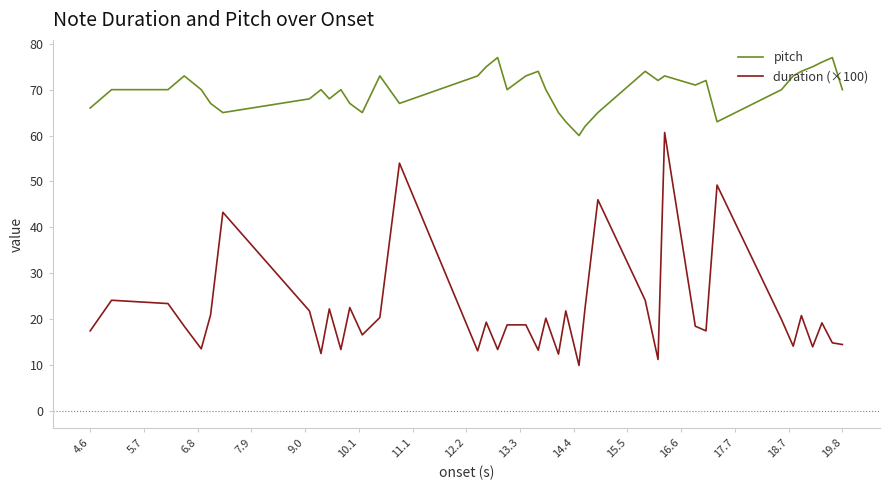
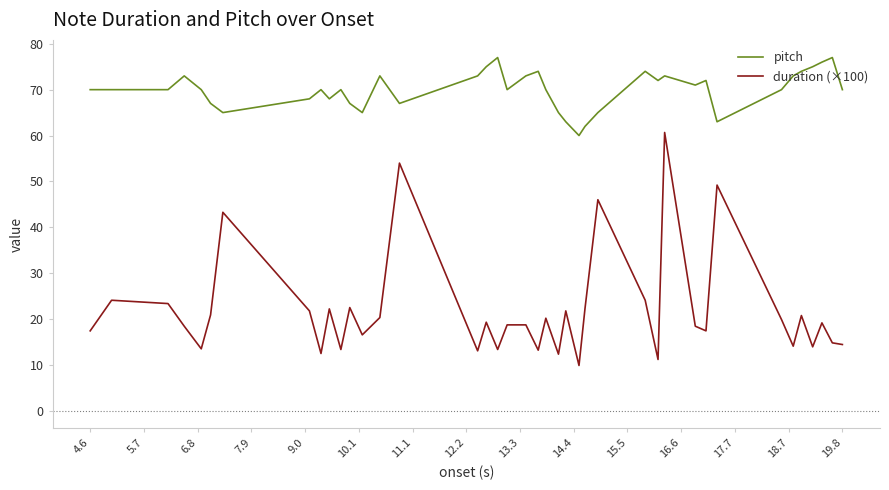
  {
    "pitch": {
-     "4.6": 66,
+     "4.6": 70,
      "19.8": 70
    },
    "duration (×100)": {
      "4.6": 17,
      "19.8": 14
    }
  }
